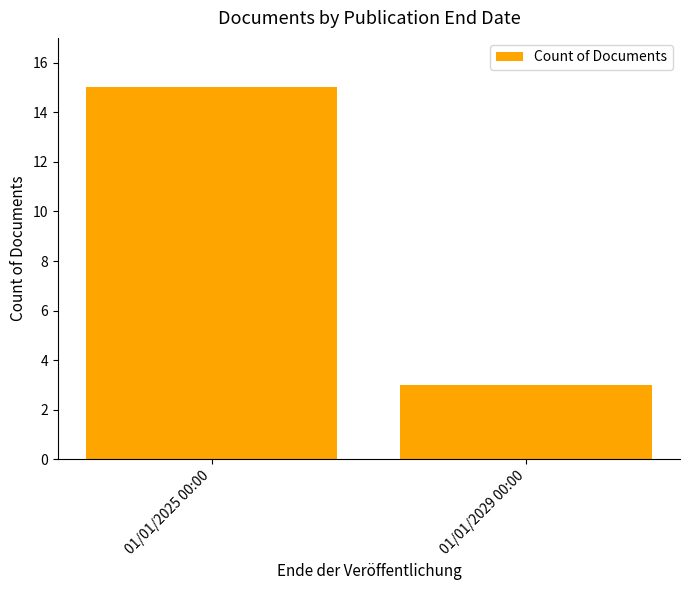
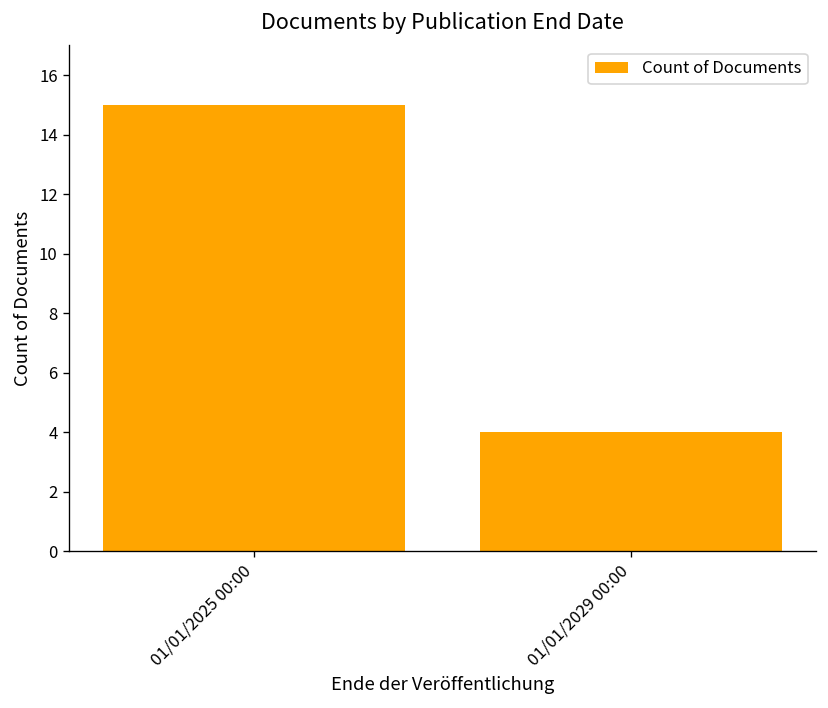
  {
    "01/01/2025 00:00": 15,
-   "01/01/2029 00:00": 3
+   "01/01/2029 00:00": 4
  }
